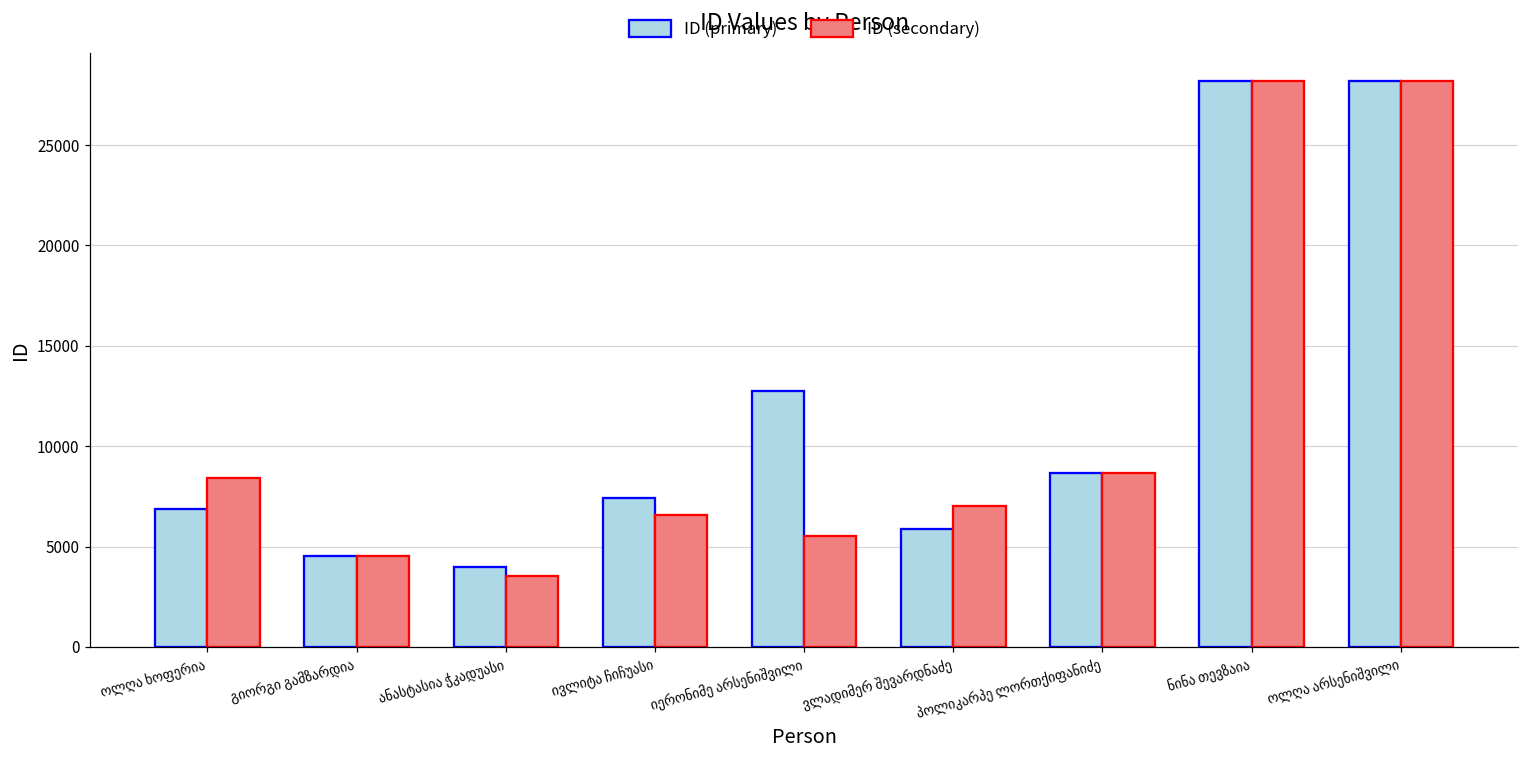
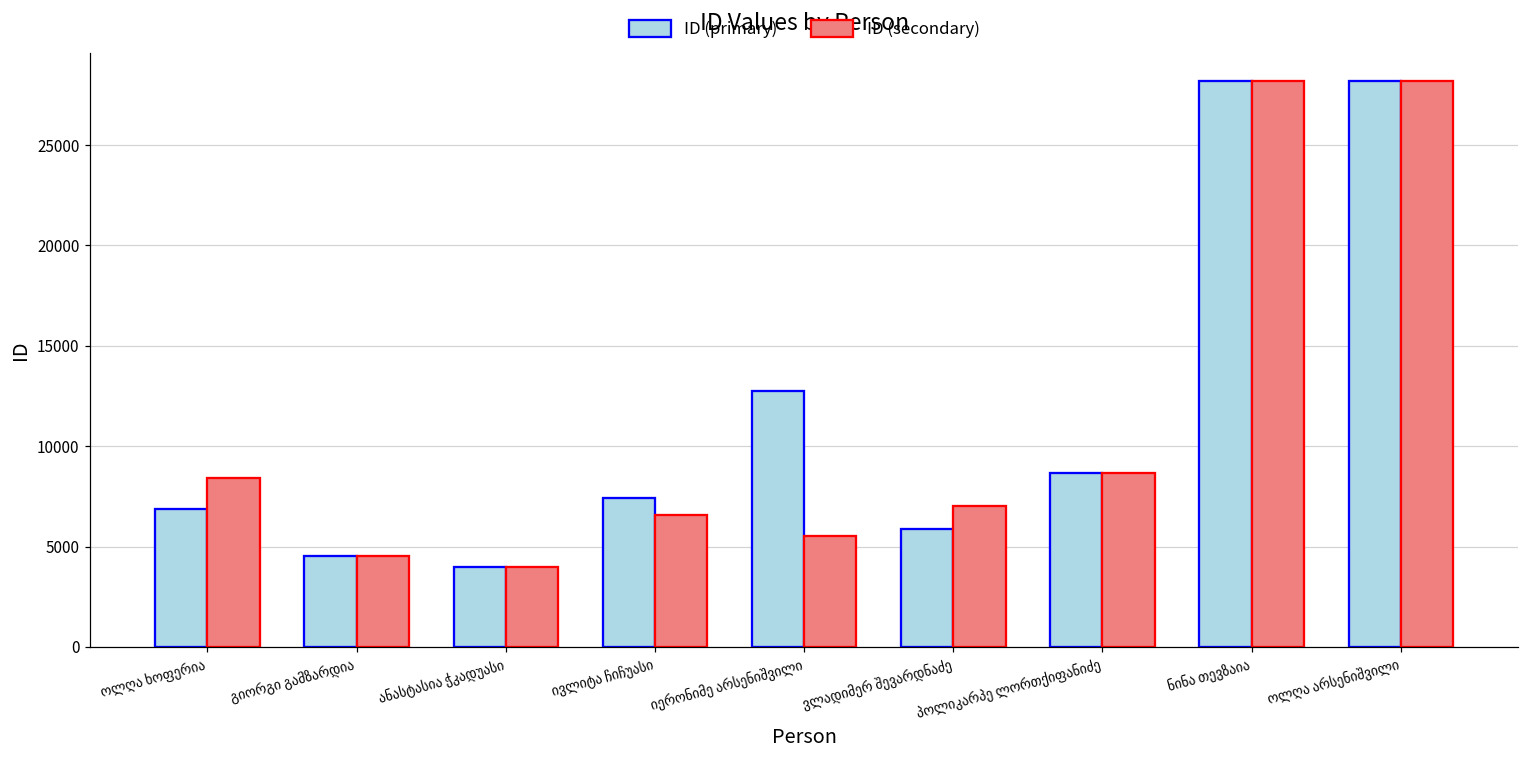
  {
    "ID (primary)": {
      "ოლღა ხოფერია": 6900,
      "გიორგი გამზარდია": 4500,
      "ანასტასია ჭკადუასი": 4000,
      "ივლიტა ჩიჩუასი": 7400,
      "იერონიმე არსენიშვილი": 12800,
      "ვლადიმერ შევარდნაძე": 5900,
      "პოლიკარპე ლორთქიფანიძე": 8700,
      "ნინა თევზაია": 28200,
      "ოლღა არსენიშვილი": 28200
    },
    "ID (secondary)": {
      "ოლღა ხოფერია": 8400,
      "გიორგი გამზარდია": 4500,
-     "ანასტასია ჭკადუასი": 3500,
+     "ანასტასია ჭკადუასი": 4000,
      "ივლიტა ჩიჩუასი": 6600,
      "იერონიმე არსენიშვილი": 5500,
      "ვლადიმერ შევარდნაძე": 7000,
      "პოლიკარპე ლორთქიფანიძე": 8700,
      "ნინა თევზაია": 28200,
      "ოლღა არსენიშვილი": 28200
    }
  }
